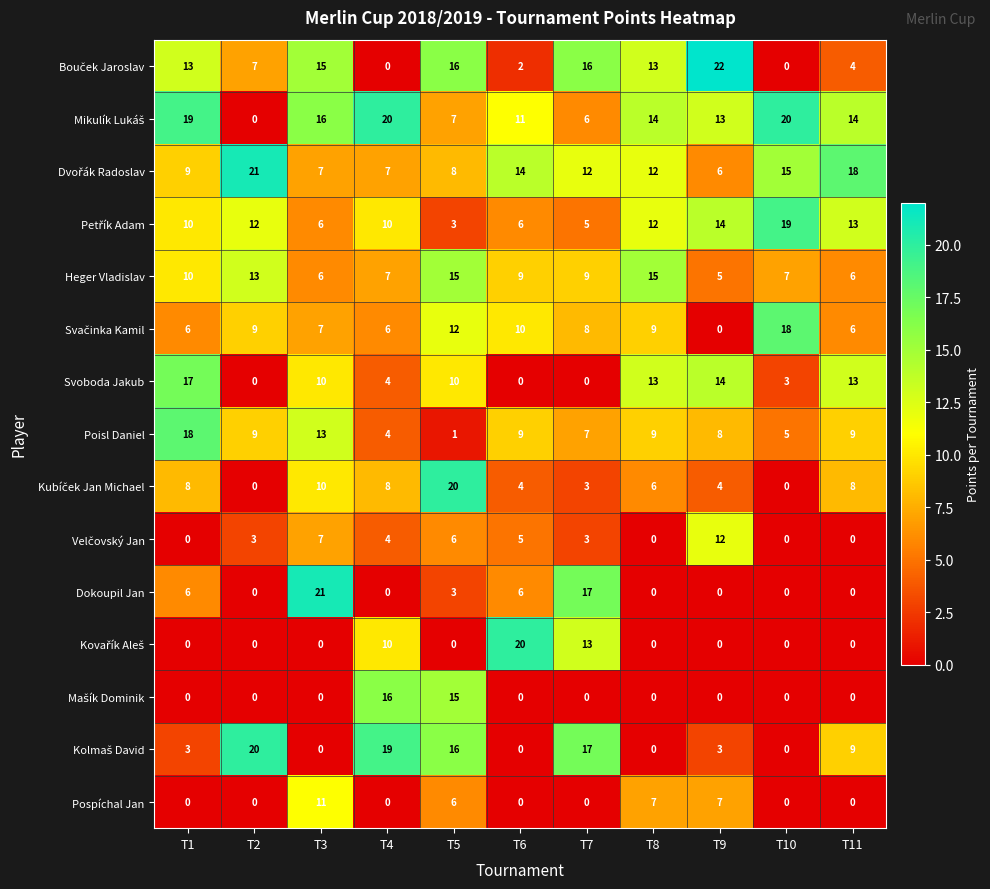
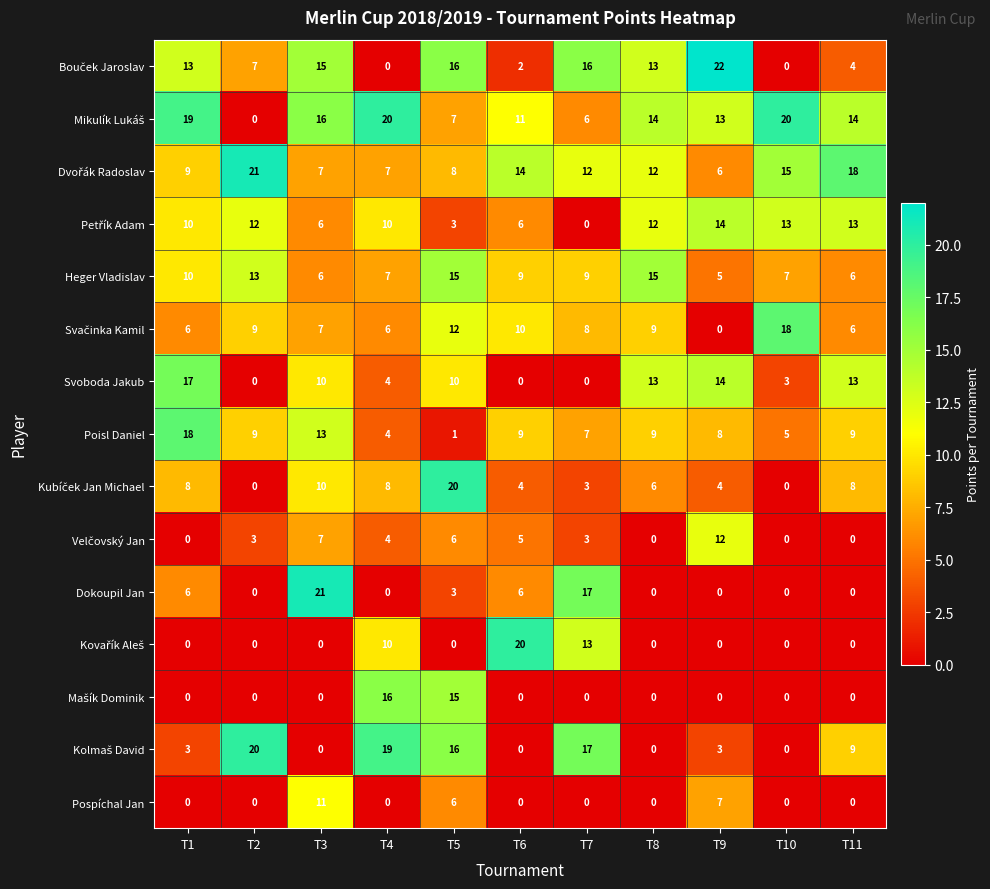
  {
    "Bouček Jaroslav": {
      "T1": 13,
      "T2": 7,
      "T3": 15,
      "T4": 0,
      "T5": 16,
      "T6": 2,
      "T7": 16,
      "T8": 13,
      "T9": 22,
      "T10": 0,
      "T11": 4
    },
    "Mikulík Lukáš": {
      "T1": 19,
      "T2": 0,
      "T3": 16,
      "T4": 20,
      "T5": 7,
      "T6": 11,
      "T7": 6,
      "T8": 14,
      "T9": 13,
      "T10": 20,
      "T11": 14
    },
    "Dvořák Radoslav": {
      "T1": 9,
      "T2": 21,
      "T3": 7,
      "T4": 7,
      "T5": 8,
      "T6": 14,
      "T7": 12,
      "T8": 12,
      "T9": 6,
      "T10": 15,
      "T11": 18
    },
    "Petřík Adam": {
      "T1": 10,
      "T2": 12,
      "T3": 6,
      "T4": 10,
      "T5": 3,
      "T6": 6,
-     "T7": 5,
+     "T7": 0,
      "T8": 12,
      "T9": 14,
-     "T10": 19,
+     "T10": 13,
      "T11": 13
    },
    "Heger Vladislav": {
      "T1": 10,
      "T2": 13,
      "T3": 6,
      "T4": 7,
      "T5": 15,
      "T6": 9,
      "T7": 9,
      "T8": 15,
      "T9": 5,
      "T10": 7,
      "T11": 6
    },
    "Svačinka Kamil": {
      "T1": 6,
      "T2": 9,
      "T3": 7,
      "T4": 6,
      "T5": 12,
      "T6": 10,
      "T7": 8,
      "T8": 9,
      "T9": 0,
      "T10": 18,
      "T11": 6
    },
    "Svoboda Jakub": {
      "T1": 17,
      "T2": 0,
      "T3": 10,
      "T4": 4,
      "T5": 10,
      "T6": 0,
      "T7": 0,
      "T8": 13,
      "T9": 14,
      "T10": 3,
      "T11": 13
    },
    "Poisl Daniel": {
      "T1": 18,
      "T2": 9,
      "T3": 13,
      "T4": 4,
      "T5": 1,
      "T6": 9,
      "T7": 7,
      "T8": 9,
      "T9": 8,
      "T10": 5,
      "T11": 9
    },
    "Kubíček Jan Michael": {
      "T1": 8,
      "T2": 0,
      "T3": 10,
      "T4": 8,
      "T5": 20,
      "T6": 4,
      "T7": 3,
      "T8": 6,
      "T9": 4,
      "T10": 0,
      "T11": 8
    },
    "Velčovský Jan": {
      "T1": 0,
      "T2": 3,
      "T3": 7,
      "T4": 4,
      "T5": 6,
      "T6": 5,
      "T7": 3,
      "T8": 0,
      "T9": 12,
      "T10": 0,
      "T11": 0
    },
    "Dokoupil Jan": {
      "T1": 6,
      "T2": 0,
      "T3": 21,
      "T4": 0,
      "T5": 3,
      "T6": 6,
      "T7": 17,
      "T8": 0,
      "T9": 0,
      "T10": 0,
      "T11": 0
    },
    "Kovařík Aleš": {
      "T1": 0,
      "T2": 0,
      "T3": 0,
      "T4": 10,
      "T5": 0,
      "T6": 20,
      "T7": 13,
      "T8": 0,
      "T9": 0,
      "T10": 0,
      "T11": 0
    },
    "Mašík Dominik": {
      "T1": 0,
      "T2": 0,
      "T3": 0,
      "T4": 16,
      "T5": 15,
      "T6": 0,
      "T7": 0,
      "T8": 0,
      "T9": 0,
      "T10": 0,
      "T11": 0
    },
    "Kolmaš David": {
      "T1": 3,
      "T2": 20,
      "T3": 0,
      "T4": 19,
      "T5": 16,
      "T6": 0,
      "T7": 17,
      "T8": 0,
      "T9": 3,
      "T10": 0,
      "T11": 9
    },
    "Pospíchal Jan": {
      "T1": 0,
      "T2": 0,
      "T3": 11,
      "T4": 0,
      "T5": 6,
      "T6": 0,
      "T7": 0,
-     "T8": 7,
+     "T8": 0,
      "T9": 7,
      "T10": 0,
      "T11": 0
    }
  }
